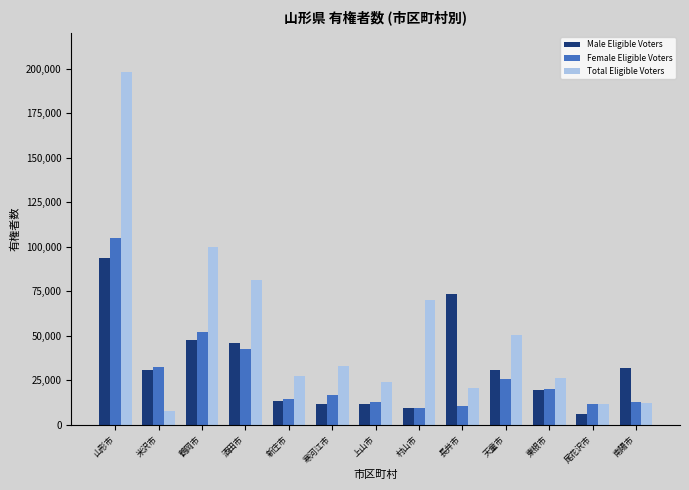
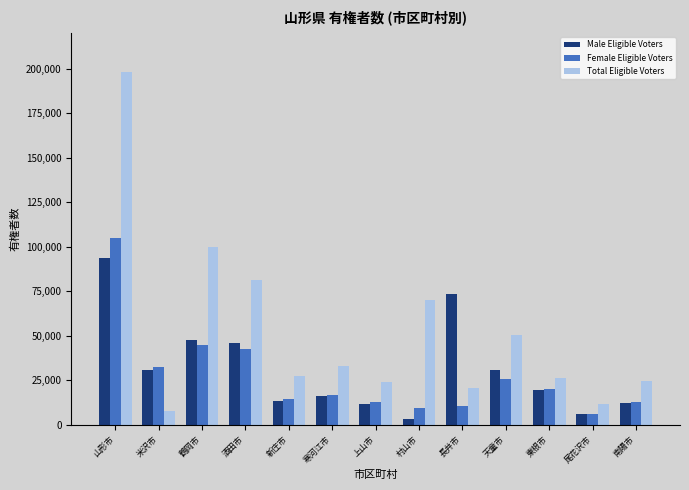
  {
    "Male Eligible Voters": {
      "山形市": "94,000",
      "米沢市": "31,000",
      "鶴岡市": "48,000",
      "酒田市": "46,000",
      "新庄市": "13,000",
-     "寒河江市": "11,000",
+     "寒河江市": "16,000",
      "上山市": "12,000",
-     "村山市": "9,000",
+     "村山市": "3,000",
      "長井市": "74,000",
      "天童市": "31,000",
      "東根市": "19,000",
      "尾花沢市": "6,000",
-     "南陽市": "32,000"
+     "南陽市": "12,000"
    },
    "Female Eligible Voters": {
      "山形市": "105,000",
      "米沢市": "32,000",
-     "鶴岡市": "52,000",
+     "鶴岡市": "45,000",
      "酒田市": "43,000",
      "新庄市": "14,000",
      "寒河江市": "17,000",
      "上山市": "13,000",
      "村山市": "9,000",
      "長井市": "11,000",
      "天童市": "26,000",
      "東根市": "20,000",
-     "尾花沢市": "12,000",
+     "尾花沢市": "6,000",
      "南陽市": "13,000"
    },
    "Total Eligible Voters": {
      "山形市": "198,000",
      "米沢市": "8,000",
      "鶴岡市": "100,000",
      "酒田市": "81,000",
      "新庄市": "27,000",
      "寒河江市": "33,000",
      "上山市": "24,000",
      "村山市": "70,000",
      "長井市": "21,000",
      "天童市": "50,000",
      "東根市": "26,000",
      "尾花沢市": "12,000",
-     "南陽市": "12,000"
+     "南陽市": "25,000"
    }
  }
